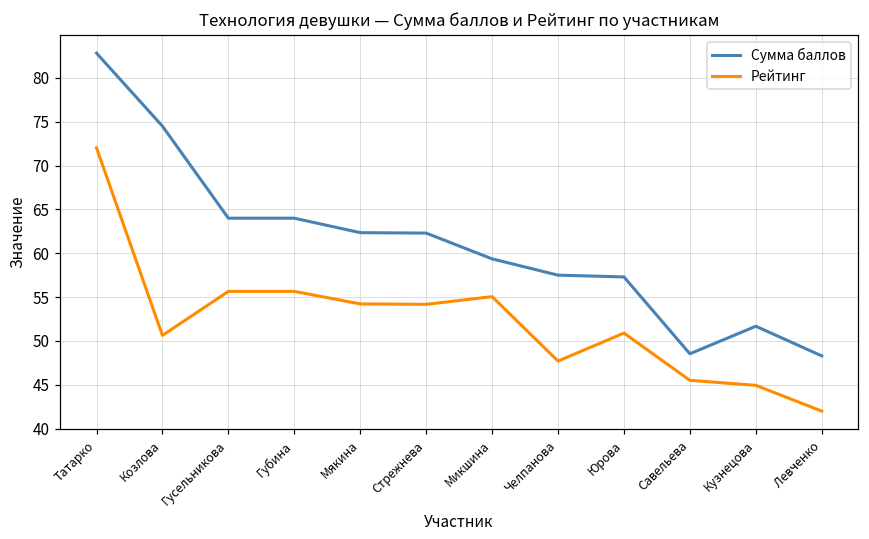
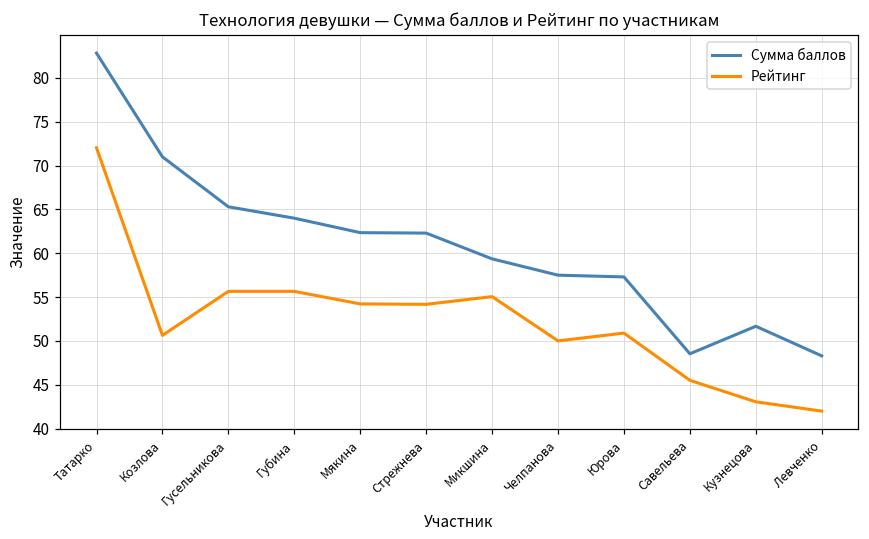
  {
    "Сумма баллов": {
      "Татарко": 83,
-     "Козлова": 75,
-     "Гусельникова": 64,
+     "Козлова": 71,
+     "Гусельникова": 65,
      "Губина": 64,
      "Мякина": 62,
      "Стрежнева": 62,
      "Микшина": 59,
      "Челпанова": 58,
      "Юрова": 57,
      "Савельева": 49,
      "Кузнецова": 52,
      "Левченко": 48
    },
    "Рейтинг": {
      "Татарко": 72,
      "Козлова": 51,
      "Гусельникова": 56,
      "Губина": 56,
      "Мякина": 54,
      "Стрежнева": 54,
      "Микшина": 55,
-     "Челпанова": 48,
+     "Челпанова": 50,
      "Юрова": 51,
      "Савельева": 46,
-     "Кузнецова": 45,
+     "Кузнецова": 43,
      "Левченко": 42
    }
  }
